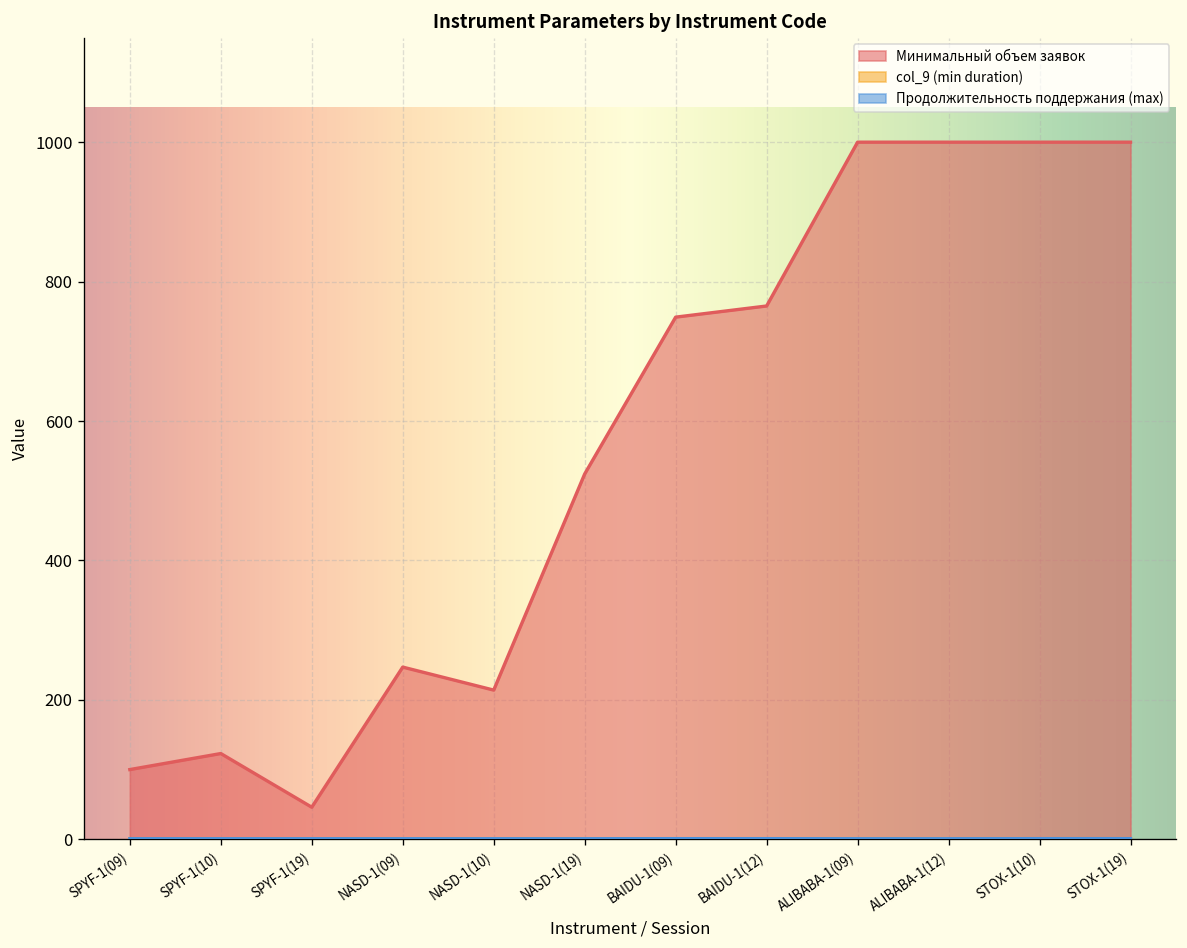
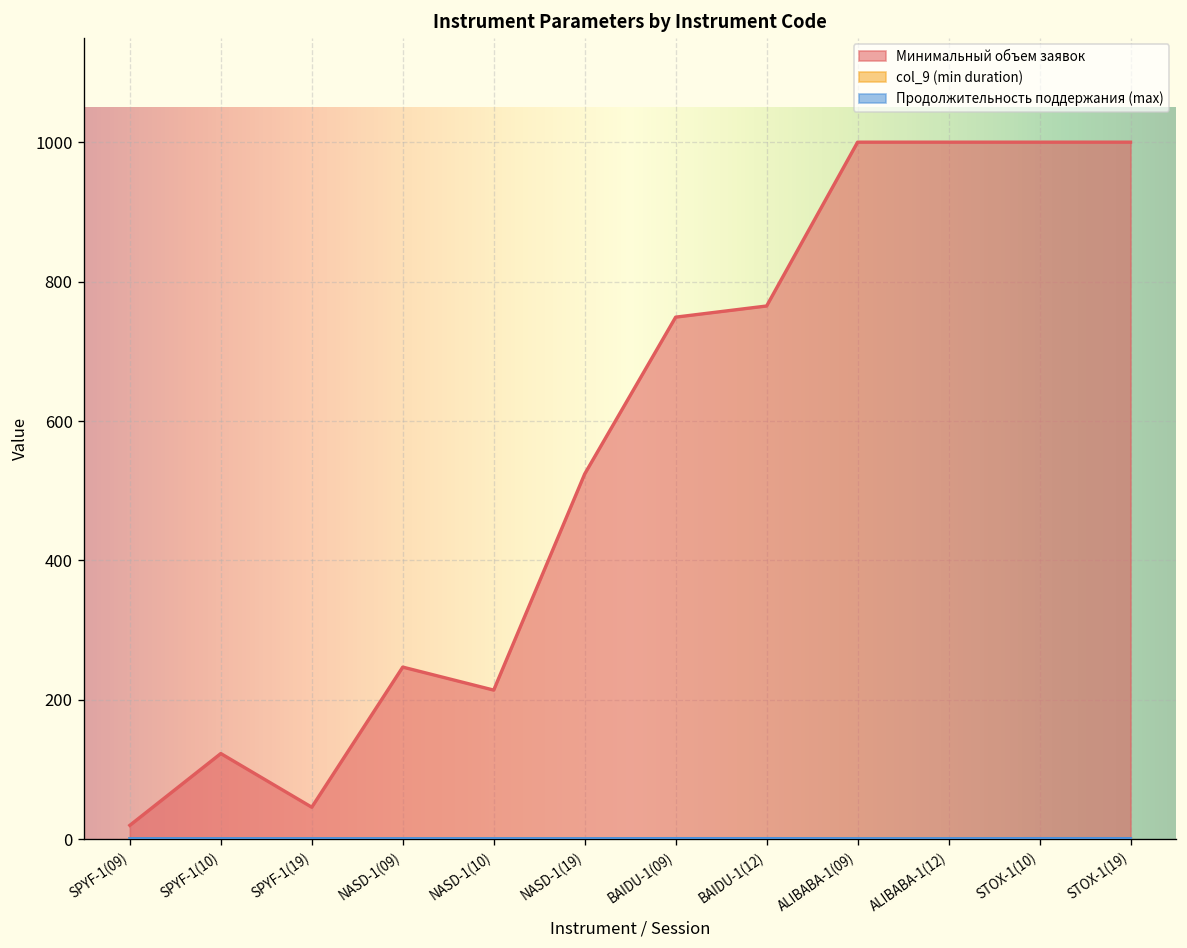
  {
    "Минимальный объем заявок": {
-     "SPYF-1(09)": 100,
+     "SPYF-1(09)": 20,
      "SPYF-1(10)": 120,
      "SPYF-1(19)": 50,
      "NASD-1(09)": 250,
      "NASD-1(10)": 210,
      "NASD-1(19)": 520,
      "BAIDU-1(09)": 750,
      "BAIDU-1(12)": 770,
      "ALIBABA-1(09)": 1000,
      "ALIBABA-1(12)": 1000,
      "STOX-1(10)": 1000,
      "STOX-1(19)": 1000
    },
    "Продолжительность поддержания (max)": {
      "SPYF-1(09)": 0,
      "SPYF-1(10)": 0,
      "SPYF-1(19)": 0,
      "NASD-1(09)": 0,
      "NASD-1(10)": 0,
      "NASD-1(19)": 0,
      "BAIDU-1(09)": 0,
      "BAIDU-1(12)": 0,
      "ALIBABA-1(09)": 0,
      "ALIBABA-1(12)": 0,
      "STOX-1(10)": 0,
      "STOX-1(19)": 0
    }
  }
